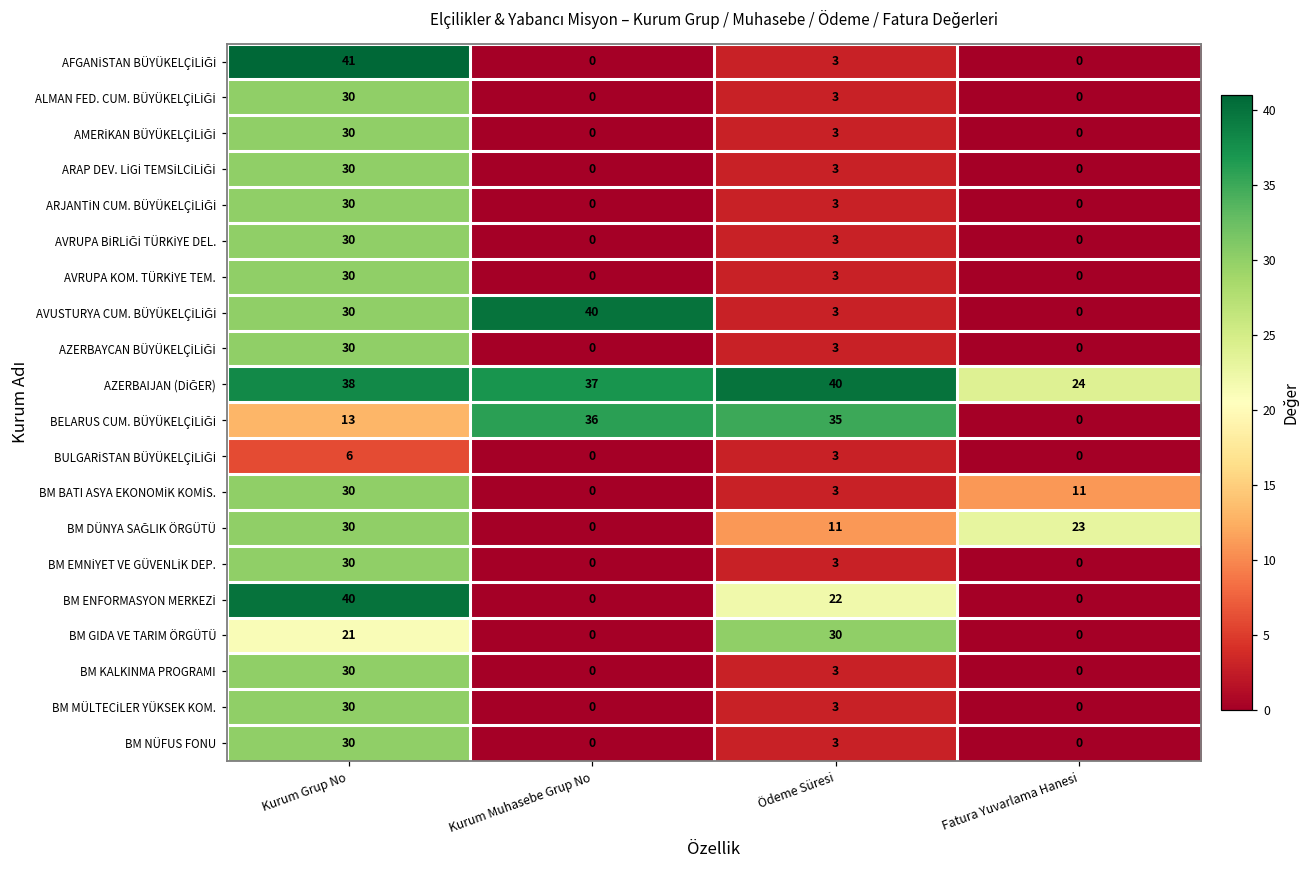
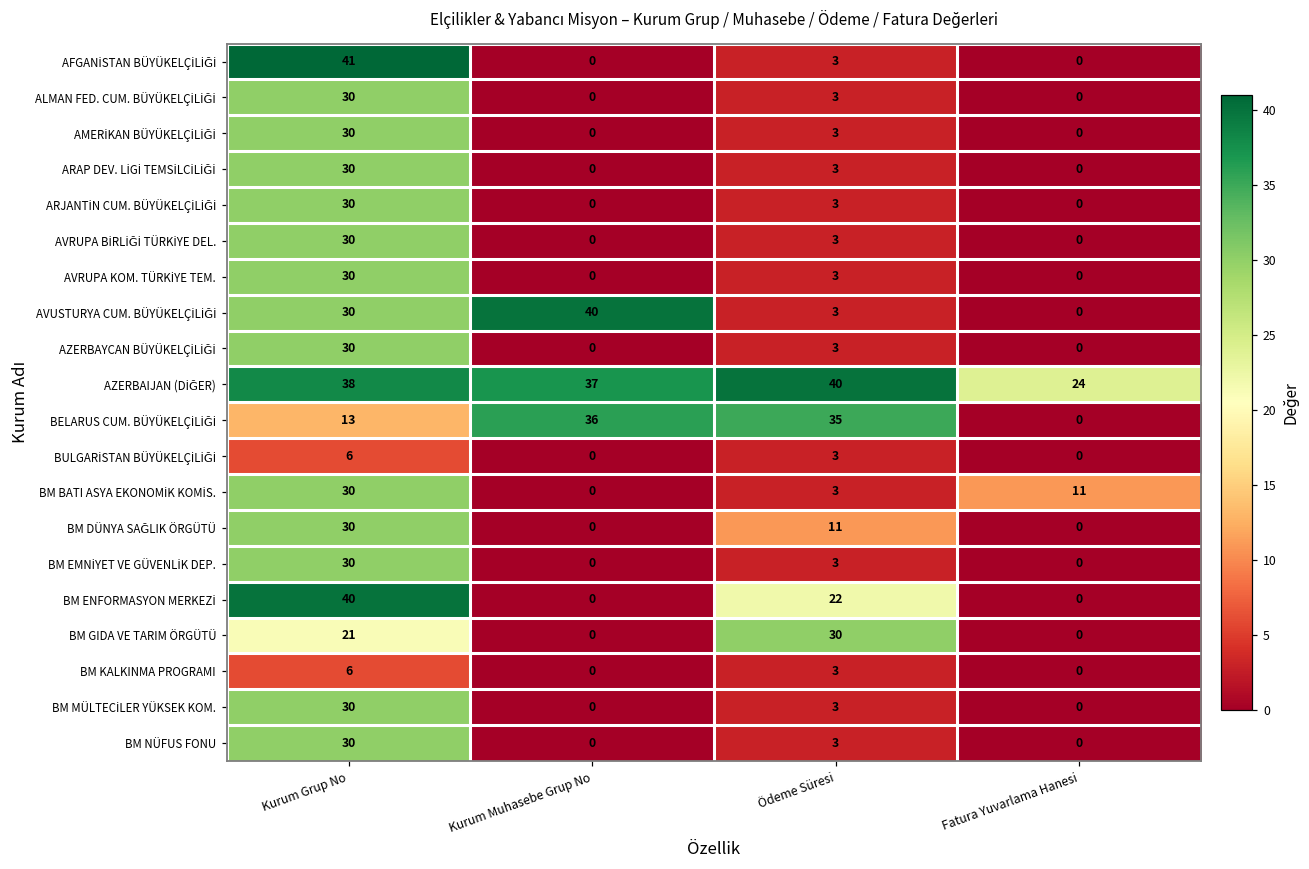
  {
    "AFGANİSTAN BÜYÜKELÇİLİĞİ": {
      "Kurum Grup No": 41,
      "Kurum Muhasebe Grup No": 0,
      "Ödeme Süresi": 3,
      "Fatura Yuvarlama Hanesi": 0
    },
    "ALMAN FED. CUM. BÜYÜKELÇİLİĞİ": {
      "Kurum Grup No": 30,
      "Kurum Muhasebe Grup No": 0,
      "Ödeme Süresi": 3,
      "Fatura Yuvarlama Hanesi": 0
    },
    "AMERİKAN BÜYÜKELÇİLİĞİ": {
      "Kurum Grup No": 30,
      "Kurum Muhasebe Grup No": 0,
      "Ödeme Süresi": 3,
      "Fatura Yuvarlama Hanesi": 0
    },
    "ARAP DEV. LİGİ TEMSİLCİLİĞİ": {
      "Kurum Grup No": 30,
      "Kurum Muhasebe Grup No": 0,
      "Ödeme Süresi": 3,
      "Fatura Yuvarlama Hanesi": 0
    },
    "ARJANTİN CUM. BÜYÜKELÇİLİĞİ": {
      "Kurum Grup No": 30,
      "Kurum Muhasebe Grup No": 0,
      "Ödeme Süresi": 3,
      "Fatura Yuvarlama Hanesi": 0
    },
    "AVRUPA BİRLİĞİ TÜRKİYE DEL.": {
      "Kurum Grup No": 30,
      "Kurum Muhasebe Grup No": 0,
      "Ödeme Süresi": 3,
      "Fatura Yuvarlama Hanesi": 0
    },
    "AVRUPA KOM. TÜRKİYE TEM.": {
      "Kurum Grup No": 30,
      "Kurum Muhasebe Grup No": 0,
      "Ödeme Süresi": 3,
      "Fatura Yuvarlama Hanesi": 0
    },
    "AVUSTURYA CUM. BÜYÜKELÇİLİĞİ": {
      "Kurum Grup No": 30,
      "Kurum Muhasebe Grup No": 40,
      "Ödeme Süresi": 3,
      "Fatura Yuvarlama Hanesi": 0
    },
    "AZERBAYCAN BÜYÜKELÇİLİĞİ": {
      "Kurum Grup No": 30,
      "Kurum Muhasebe Grup No": 0,
      "Ödeme Süresi": 3,
      "Fatura Yuvarlama Hanesi": 0
    },
    "AZERBAIJAN (DİĞER)": {
      "Kurum Grup No": 38,
      "Kurum Muhasebe Grup No": 37,
      "Ödeme Süresi": 40,
      "Fatura Yuvarlama Hanesi": 24
    },
    "BELARUS CUM. BÜYÜKELÇİLİĞİ": {
      "Kurum Grup No": 13,
      "Kurum Muhasebe Grup No": 36,
      "Ödeme Süresi": 35,
      "Fatura Yuvarlama Hanesi": 0
    },
    "BULGARİSTAN BÜYÜKELÇİLİĞİ": {
      "Kurum Grup No": 6,
      "Kurum Muhasebe Grup No": 0,
      "Ödeme Süresi": 3,
      "Fatura Yuvarlama Hanesi": 0
    },
    "BM BATI ASYA EKONOMİK KOMİS.": {
      "Kurum Grup No": 30,
      "Kurum Muhasebe Grup No": 0,
      "Ödeme Süresi": 3,
      "Fatura Yuvarlama Hanesi": 11
    },
    "BM DÜNYA SAĞLIK ÖRGÜTÜ": {
      "Kurum Grup No": 30,
      "Kurum Muhasebe Grup No": 0,
      "Ödeme Süresi": 11,
-     "Fatura Yuvarlama Hanesi": 23
+     "Fatura Yuvarlama Hanesi": 0
    },
    "BM EMNİYET VE GÜVENLİK DEP.": {
      "Kurum Grup No": 30,
      "Kurum Muhasebe Grup No": 0,
      "Ödeme Süresi": 3,
      "Fatura Yuvarlama Hanesi": 0
    },
    "BM ENFORMASYON MERKEZİ": {
      "Kurum Grup No": 40,
      "Kurum Muhasebe Grup No": 0,
      "Ödeme Süresi": 22,
      "Fatura Yuvarlama Hanesi": 0
    },
    "BM GIDA VE TARIM ÖRGÜTÜ": {
      "Kurum Grup No": 21,
      "Kurum Muhasebe Grup No": 0,
      "Ödeme Süresi": 30,
      "Fatura Yuvarlama Hanesi": 0
    },
    "BM KALKINMA PROGRAMI": {
-     "Kurum Grup No": 30,
+     "Kurum Grup No": 6,
      "Kurum Muhasebe Grup No": 0,
      "Ödeme Süresi": 3,
      "Fatura Yuvarlama Hanesi": 0
    },
    "BM MÜLTECİLER YÜKSEK KOM.": {
      "Kurum Grup No": 30,
      "Kurum Muhasebe Grup No": 0,
      "Ödeme Süresi": 3,
      "Fatura Yuvarlama Hanesi": 0
    },
    "BM NÜFUS FONU": {
      "Kurum Grup No": 30,
      "Kurum Muhasebe Grup No": 0,
      "Ödeme Süresi": 3,
      "Fatura Yuvarlama Hanesi": 0
    }
  }
